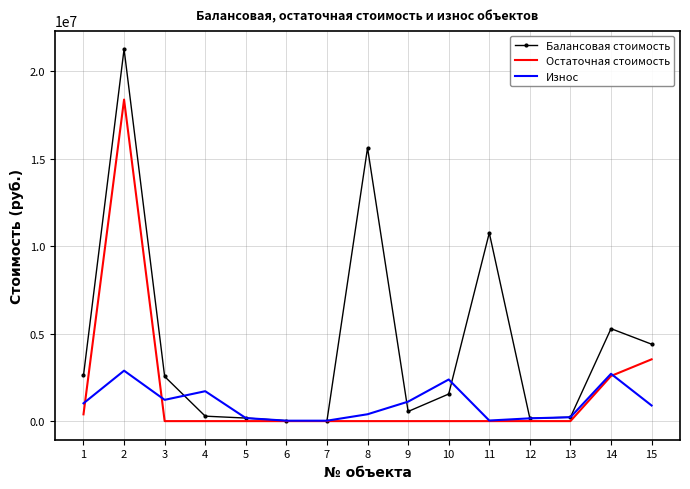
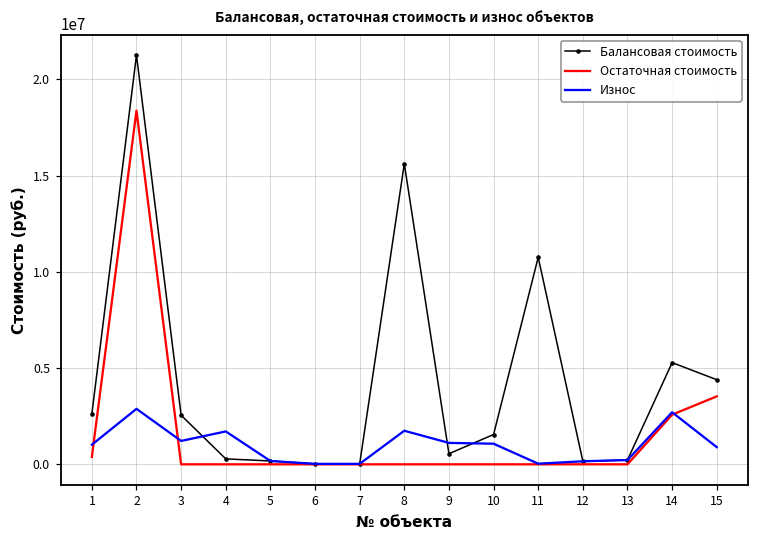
  {
    "Балансовая стоимость": {
      "1": 2600000,
      "2": 21300000,
      "3": 2600000,
      "4": 300000,
      "8": 15600000,
      "9": 600000,
      "10": 1500000,
      "11": 10800000,
      "14": 5300000,
      "15": 4400000
    },
    "Остаточная стоимость": {
      "1": 400000,
      "2": 18400000,
      "3": 0,
      "4": 0,
      "5": 0,
      "8": 0,
      "9": 0,
      "10": 0,
      "12": 0,
      "13": 0,
      "15": 3500000
    },
    "Износ": {
      "1": 1000000,
      "2": 2900000,
      "3": 1200000,
      "4": 1700000,
-     "8": 400000,
+     "8": 1700000,
      "9": 1100000,
-     "10": 2400000,
+     "10": 1100000,
      "15": 900000
    }
  }
